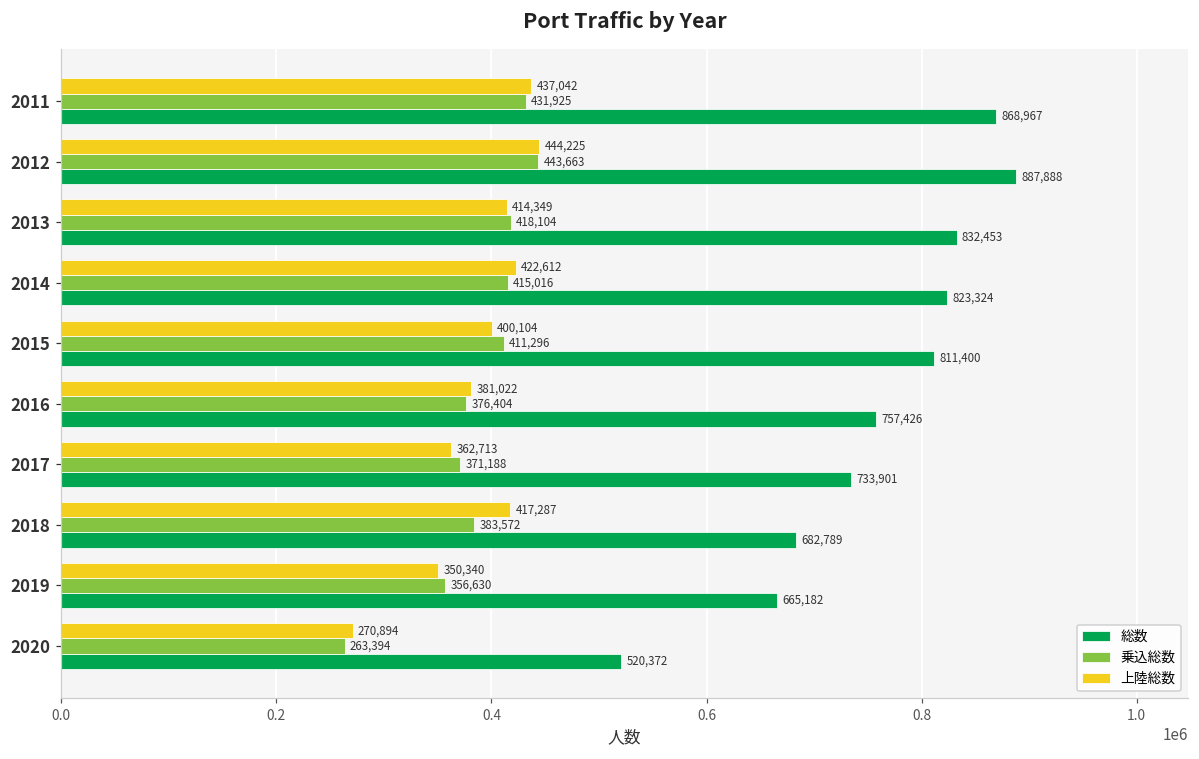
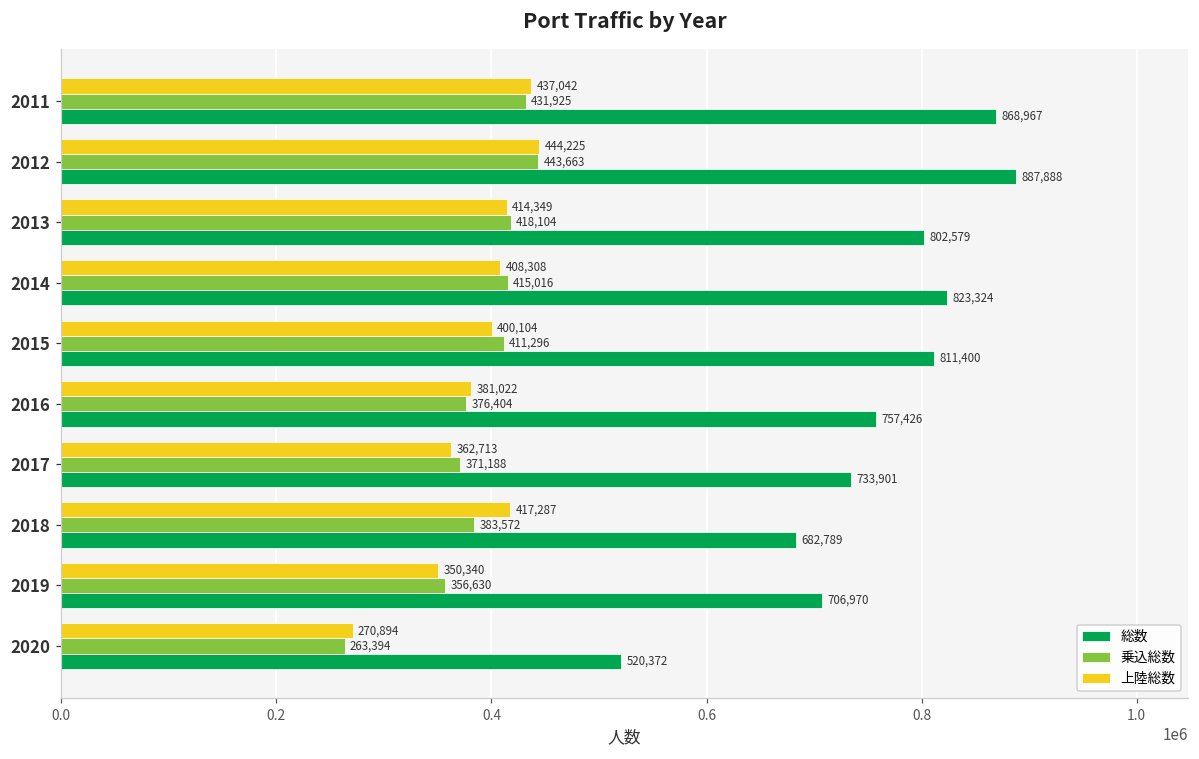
  {
    "総数": {
      "2011": "868,967",
      "2012": "887,888",
-     "2013": "832,453",
+     "2013": "802,579",
      "2014": "823,324",
      "2015": "811,400",
      "2016": "757,426",
      "2017": "733,901",
      "2018": "682,789",
-     "2019": "665,182",
+     "2019": "706,970",
      "2020": "520,372"
    },
    "乗込総数": {
      "2011": "431,925",
      "2012": "443,663",
      "2013": "418,104",
      "2014": "415,016",
      "2015": "411,296",
      "2016": "376,404",
      "2017": "371,188",
      "2018": "383,572",
      "2019": "356,630",
      "2020": "263,394"
    },
    "上陸総数": {
      "2011": "437,042",
      "2012": "444,225",
      "2013": "414,349",
-     "2014": "422,612",
+     "2014": "408,308",
      "2015": "400,104",
      "2016": "381,022",
      "2017": "362,713",
      "2018": "417,287",
      "2019": "350,340",
      "2020": "270,894"
    }
  }
